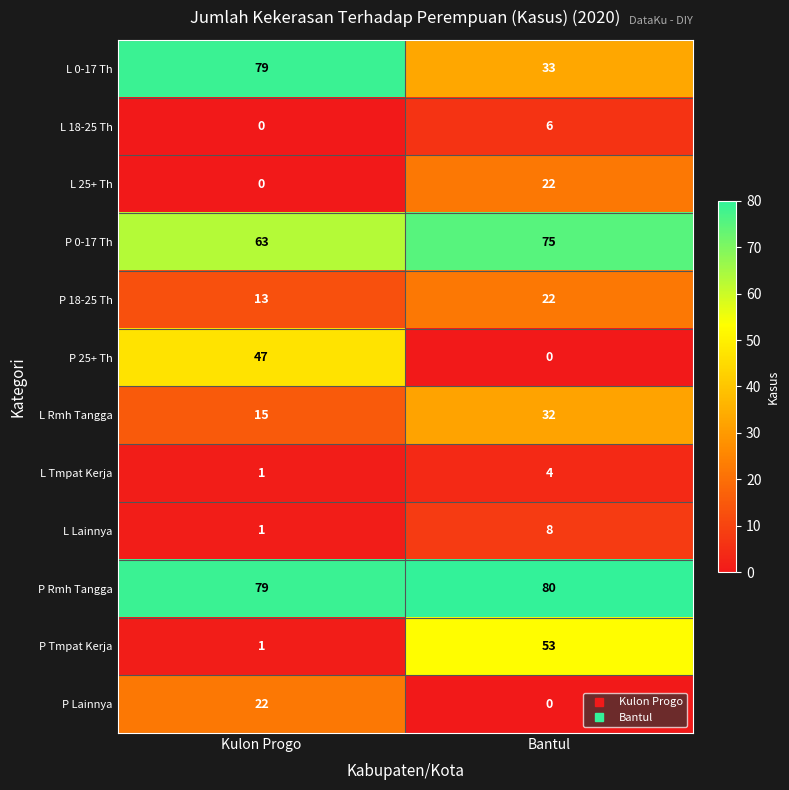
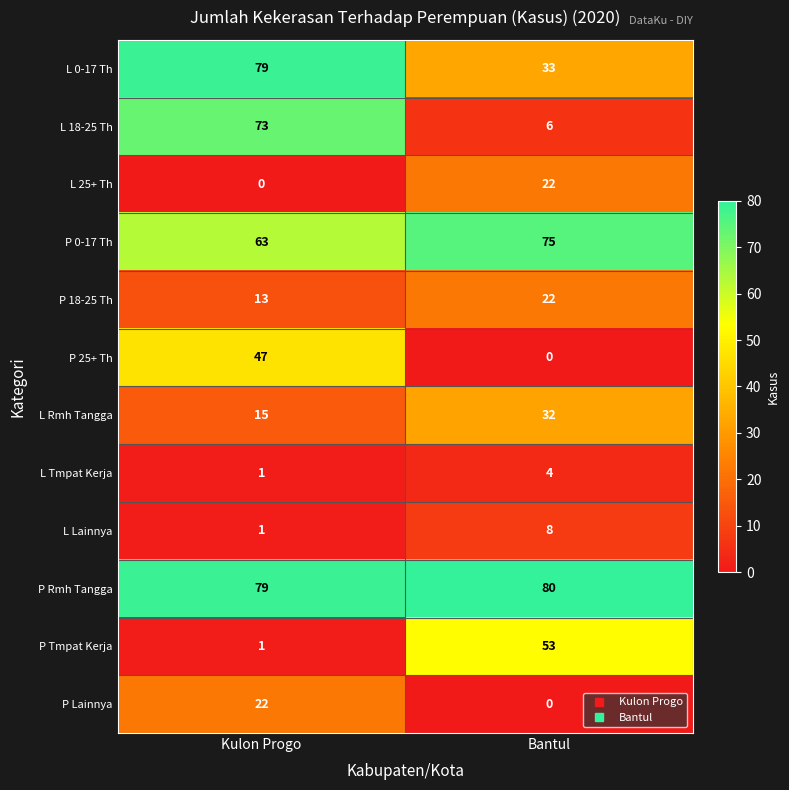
  {
    "L 0-17 Th": {
      "Kulon Progo": 79,
      "Bantul": 33
    },
    "L 18-25 Th": {
-     "Kulon Progo": 0,
+     "Kulon Progo": 73,
      "Bantul": 6
    },
    "L 25+ Th": {
      "Kulon Progo": 0,
      "Bantul": 22
    },
    "P 0-17 Th": {
      "Kulon Progo": 63,
      "Bantul": 75
    },
    "P 18-25 Th": {
      "Kulon Progo": 13,
      "Bantul": 22
    },
    "P 25+ Th": {
      "Kulon Progo": 47,
      "Bantul": 0
    },
    "L Rmh Tangga": {
      "Kulon Progo": 15,
      "Bantul": 32
    },
    "L Tmpat Kerja": {
      "Kulon Progo": 1,
      "Bantul": 4
    },
    "L Lainnya": {
      "Kulon Progo": 1,
      "Bantul": 8
    },
    "P Rmh Tangga": {
      "Kulon Progo": 79,
      "Bantul": 80
    },
    "P Tmpat Kerja": {
      "Kulon Progo": 1,
      "Bantul": 53
    },
    "P Lainnya": {
      "Kulon Progo": 22,
      "Bantul": 0
    }
  }
